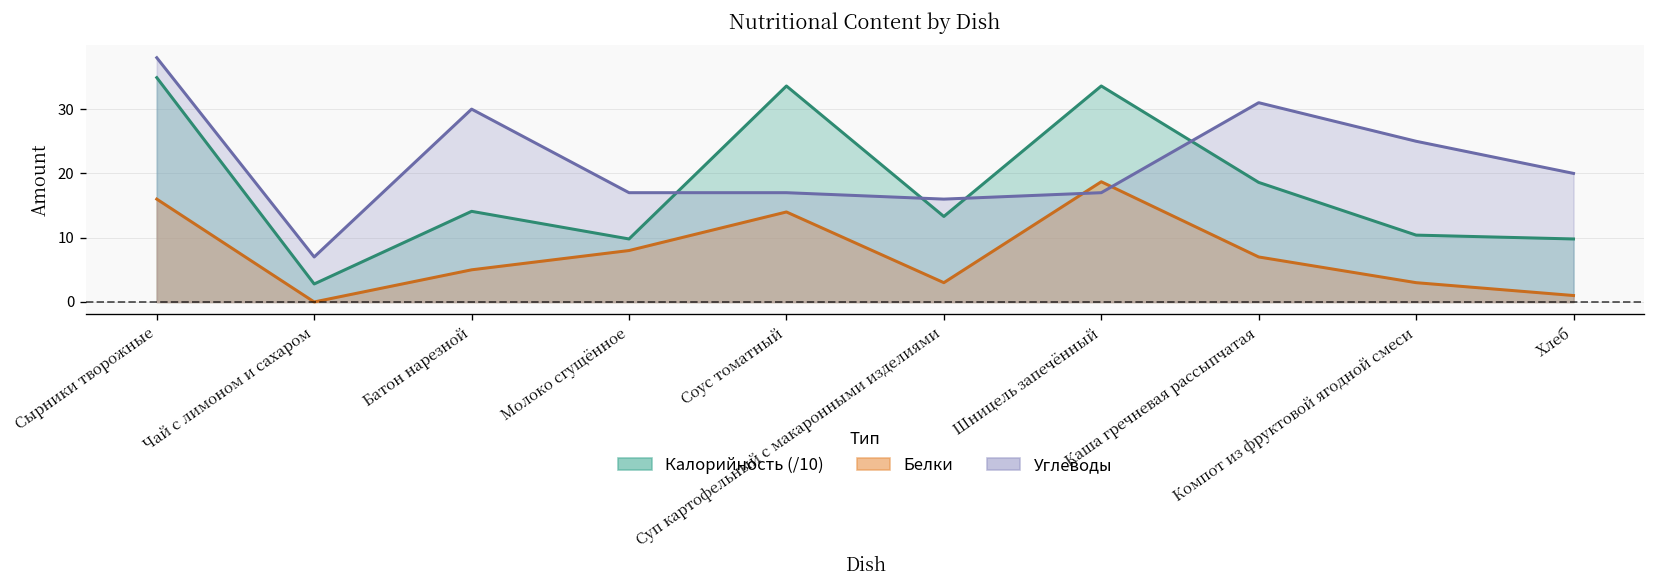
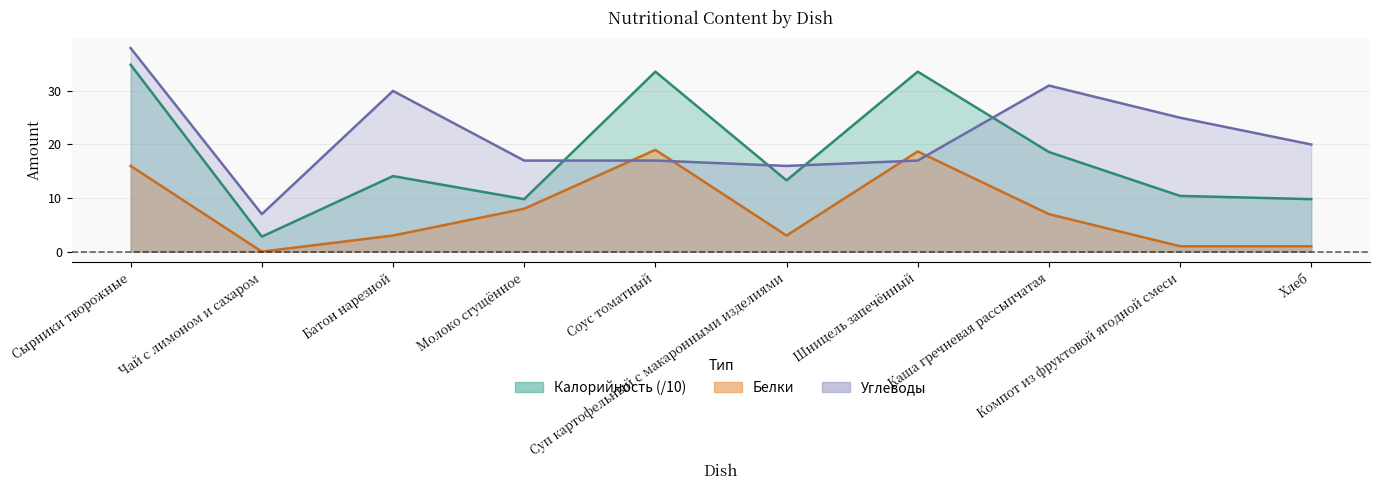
  {
    "Белки": {
      "Сырники творожные": 16,
      "Чай с лимоном и сахаром": 0,
-     "Батон нарезной": 5,
+     "Батон нарезной": 3,
      "Молоко сгущённое": 8,
-     "Соус томатный": 14,
+     "Соус томатный": 19,
      "Суп картофельный с макаронными изделиями": 3,
      "Шницель запечённый": 19,
      "Каша гречневая рассыпчатая": 7,
-     "Компот из фруктовой ягодной смеси": 3,
+     "Компот из фруктовой ягодной смеси": 1,
      "Хлеб": 1
    }
  }
